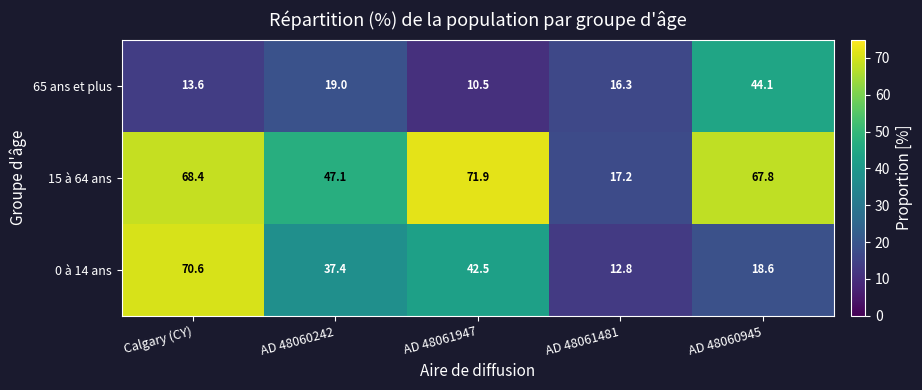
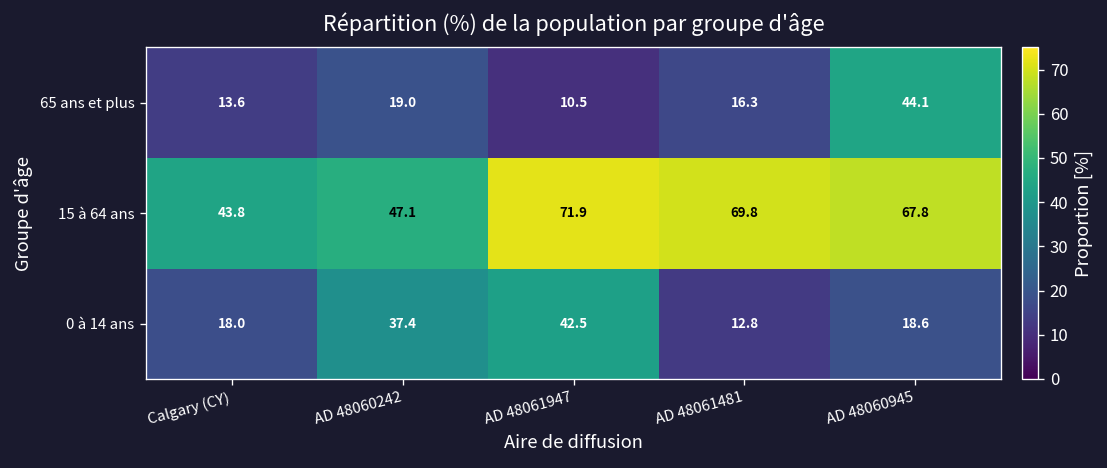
  {
    "65 ans et plus": {
      "Calgary (CY)": 13.6,
      "AD 48060242": 19.0,
      "AD 48061947": 10.5,
      "AD 48061481": 16.3,
      "AD 48060945": 44.1
    },
    "15 à 64 ans": {
-     "Calgary (CY)": 68.4,
+     "Calgary (CY)": 43.8,
      "AD 48060242": 47.1,
      "AD 48061947": 71.9,
-     "AD 48061481": 17.2,
+     "AD 48061481": 69.8,
      "AD 48060945": 67.8
    },
    "0 à 14 ans": {
-     "Calgary (CY)": 70.6,
+     "Calgary (CY)": 18.0,
      "AD 48060242": 37.4,
      "AD 48061947": 42.5,
      "AD 48061481": 12.8,
      "AD 48060945": 18.6
    }
  }
